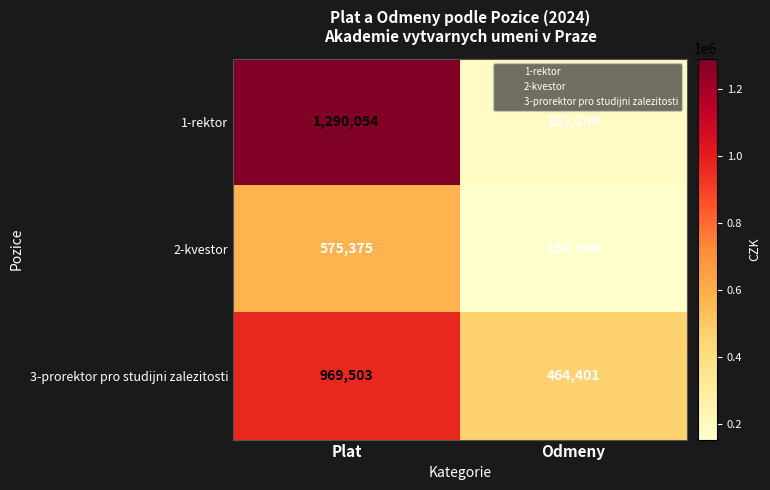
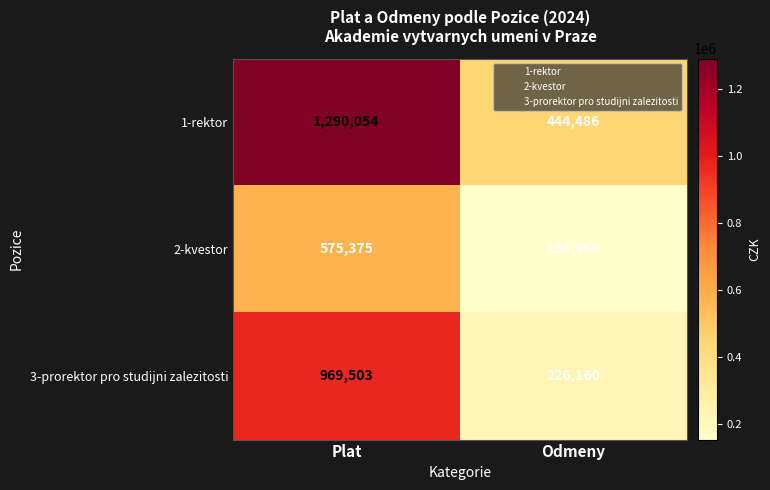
  {
    "1-rektor": {
      "Plat": "1,290,054",
-     "Odmeny": "183,100"
+     "Odmeny": "444,486"
    },
    "2-kvestor": {
      "Plat": "575,375",
      "Odmeny": "154,960"
    },
    "3-prorektor pro studijni zalezitosti": {
      "Plat": "969,503",
-     "Odmeny": "464,401"
+     "Odmeny": "226,160"
    }
  }
